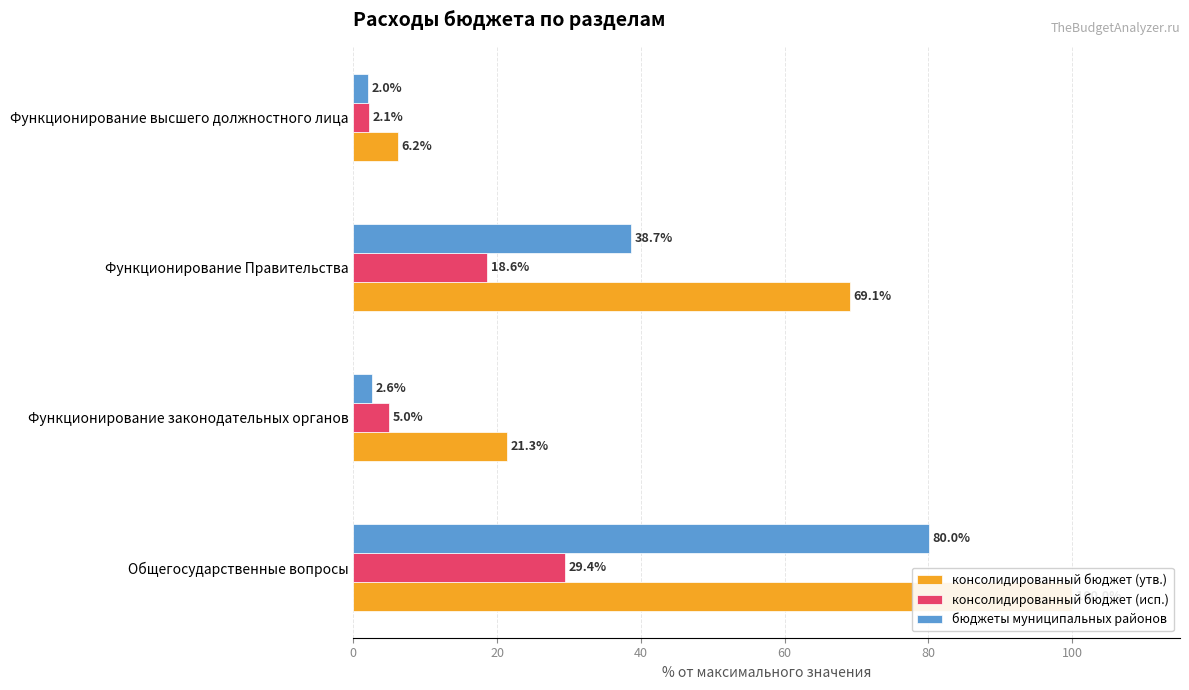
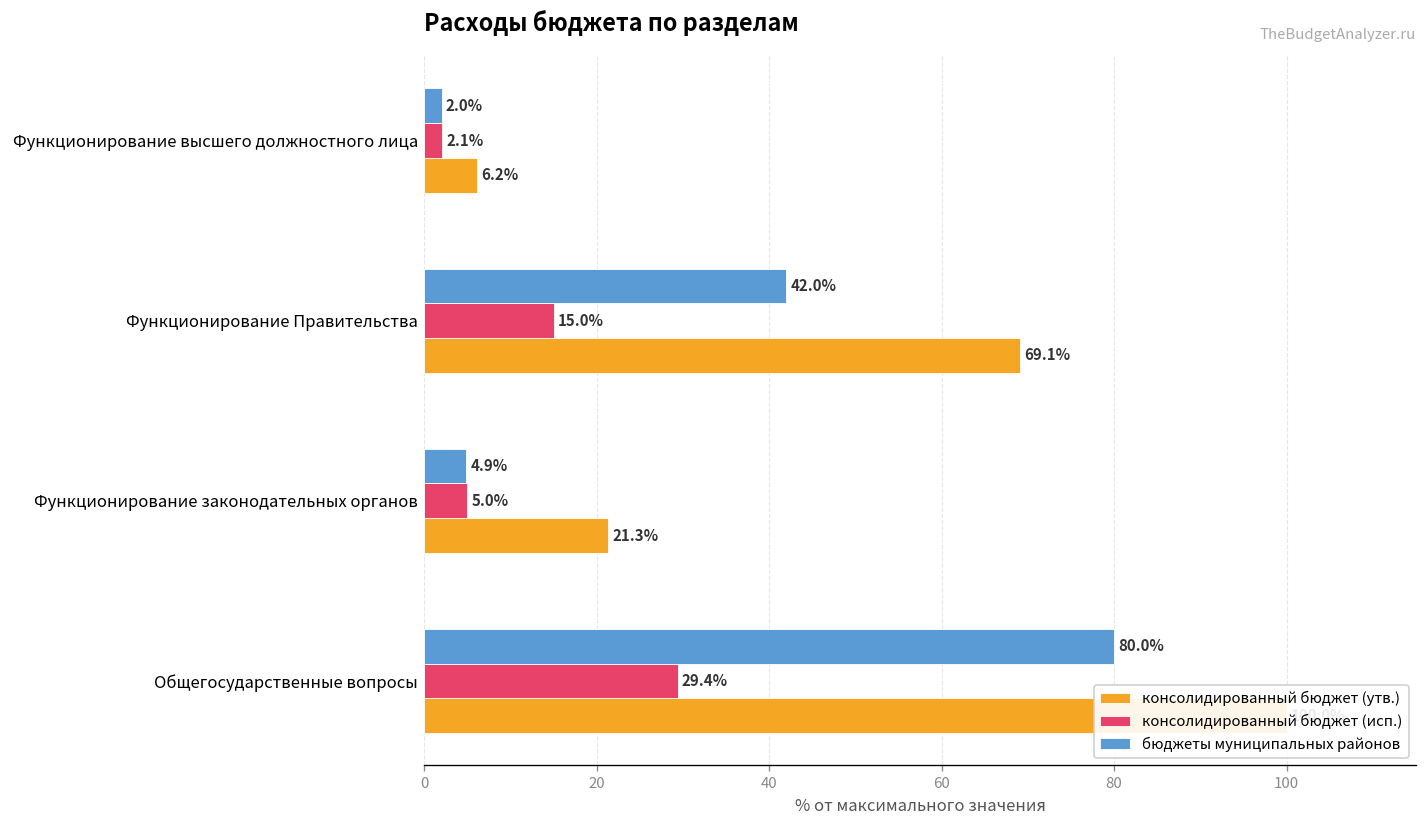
  {
    "консолидированный бюджет (утв.)": {
      "Функционирование высшего должностного лица": "6.2%",
      "Функционирование Правительства": "69.1%",
      "Функционирование законодательных органов": "21.3%"
    },
    "консолидированный бюджет (исп.)": {
      "Функционирование высшего должностного лица": "2.1%",
-     "Функционирование Правительства": "18.6%",
+     "Функционирование Правительства": "15.0%",
      "Функционирование законодательных органов": "5.0%",
      "Общегосударственные вопросы": "29.4%"
    },
    "бюджеты муниципальных районов": {
      "Функционирование высшего должностного лица": "2.0%",
-     "Функционирование Правительства": "38.7%",
-     "Функционирование законодательных органов": "2.6%",
+     "Функционирование Правительства": "42.0%",
+     "Функционирование законодательных органов": "4.9%",
      "Общегосударственные вопросы": "80.0%"
    }
  }
